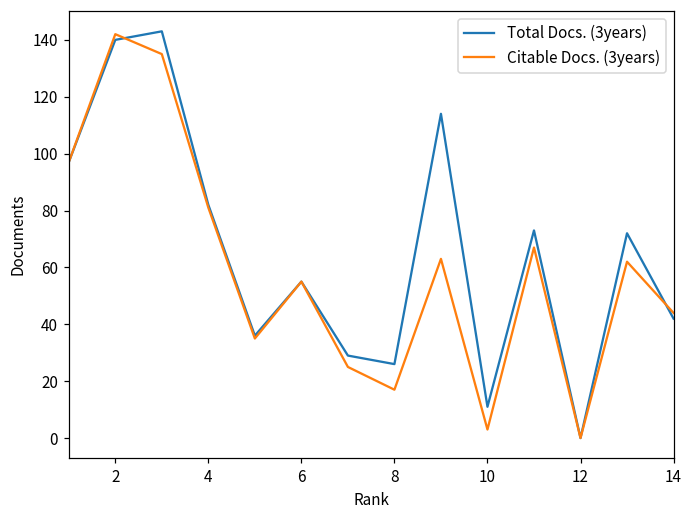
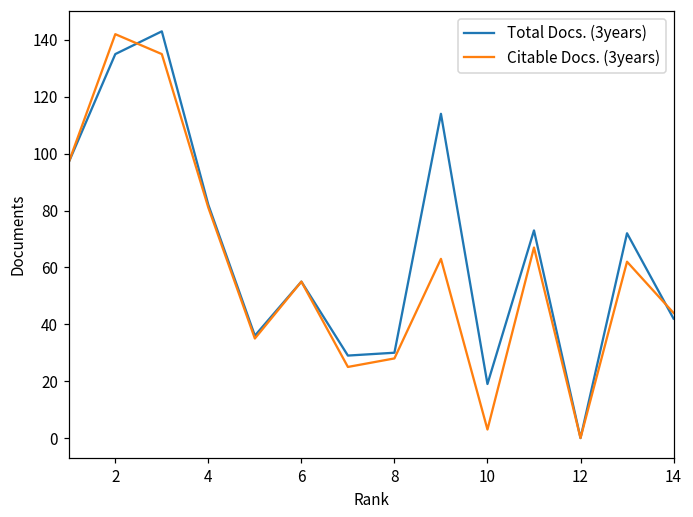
  {
    "Total Docs. (3years)": {
-     "2": 140,
+     "2": 135,
      "4": 82,
-     "8": 26,
-     "10": 11,
+     "8": 30,
+     "10": 19,
      "14": 42
    },
    "Citable Docs. (3years)": {
      "2": 142,
      "4": 81,
-     "8": 17,
+     "8": 28,
      "10": 3,
      "14": 44
    }
  }
